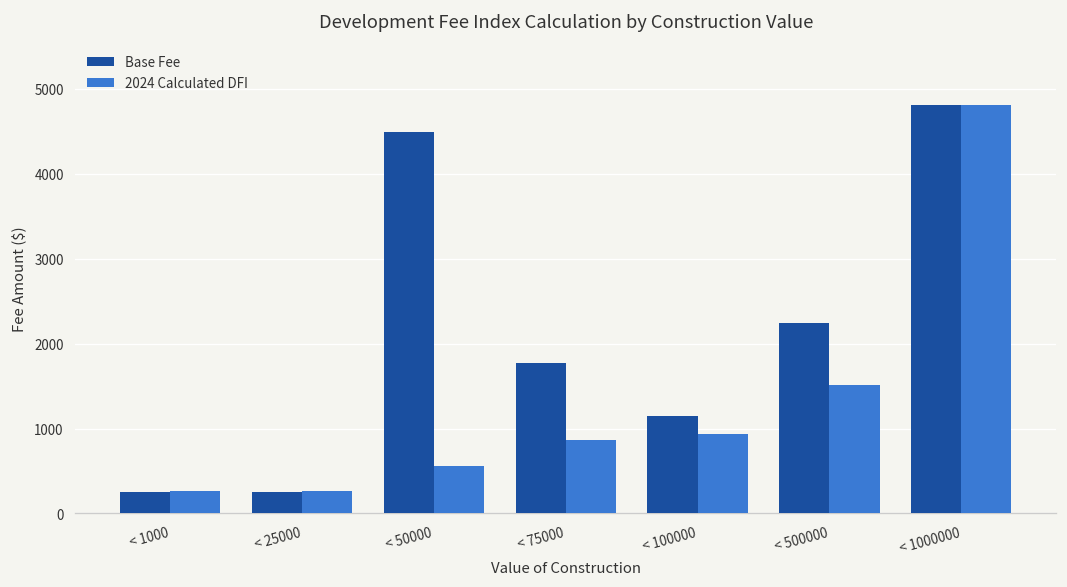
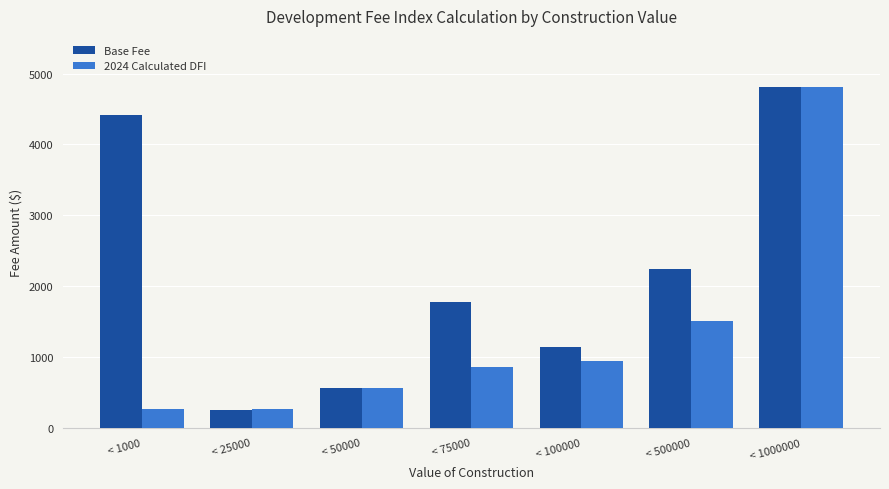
  {
    "Base Fee": {
-     "< 1000": 300,
+     "< 1000": 4400,
      "< 25000": 300,
-     "< 50000": 4500,
+     "< 50000": 600,
      "< 75000": 1800,
      "< 100000": 1100,
      "< 500000": 2200,
      "< 1000000": 4800
    },
    "2024 Calculated DFI": {
      "< 1000": 300,
      "< 25000": 300,
      "< 50000": 600,
      "< 75000": 900,
      "< 100000": 900,
      "< 500000": 1500,
      "< 1000000": 4800
    }
  }
